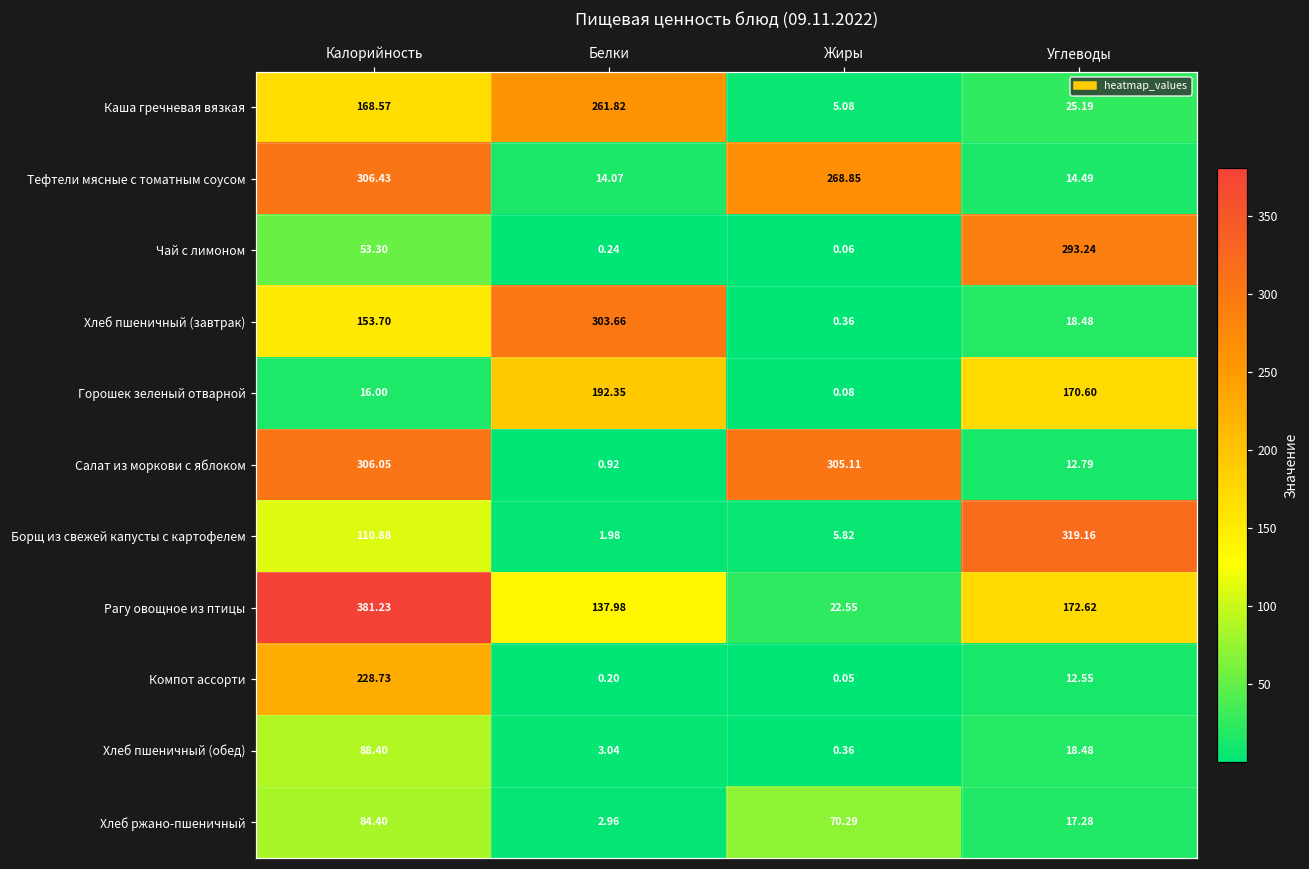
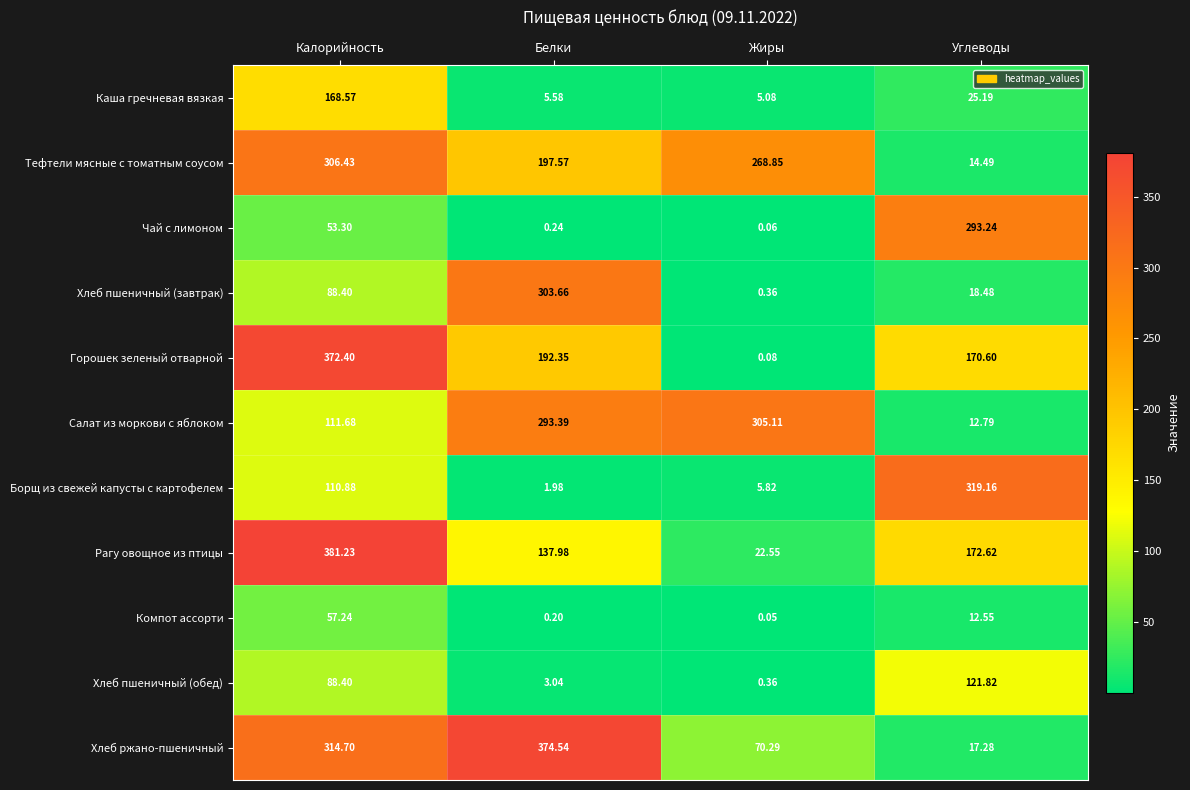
  {
    "Каша гречневая вязкая": {
      "Калорийность": 168.57,
-     "Белки": 261.82,
+     "Белки": 5.58,
      "Жиры": 5.08,
      "Углеводы": 25.19
    },
    "Тефтели мясные с томатным соусом": {
      "Калорийность": 306.43,
-     "Белки": 14.07,
+     "Белки": 197.57,
      "Жиры": 268.85,
      "Углеводы": 14.49
    },
    "Чай с лимоном": {
      "Калорийность": 53.30,
      "Белки": 0.24,
      "Жиры": 0.06,
      "Углеводы": 293.24
    },
    "Хлеб пшеничный (завтрак)": {
-     "Калорийность": 153.70,
+     "Калорийность": 88.40,
      "Белки": 303.66,
      "Жиры": 0.36,
      "Углеводы": 18.48
    },
    "Горошек зеленый отварной": {
-     "Калорийность": 16.00,
+     "Калорийность": 372.40,
      "Белки": 192.35,
      "Жиры": 0.08,
      "Углеводы": 170.60
    },
    "Салат из моркови с яблоком": {
-     "Калорийность": 306.05,
-     "Белки": 0.92,
+     "Калорийность": 111.68,
+     "Белки": 293.39,
      "Жиры": 305.11,
      "Углеводы": 12.79
    },
    "Борщ из свежей капусты с картофелем": {
      "Калорийность": 110.88,
      "Белки": 1.98,
      "Жиры": 5.82,
      "Углеводы": 319.16
    },
    "Рагу овощное из птицы": {
      "Калорийность": 381.23,
      "Белки": 137.98,
      "Жиры": 22.55,
      "Углеводы": 172.62
    },
    "Компот ассорти": {
-     "Калорийность": 228.73,
+     "Калорийность": 57.24,
      "Белки": 0.20,
      "Жиры": 0.05,
      "Углеводы": 12.55
    },
    "Хлеб пшеничный (обед)": {
      "Калорийность": 88.40,
      "Белки": 3.04,
      "Жиры": 0.36,
-     "Углеводы": 18.48
+     "Углеводы": 121.82
    },
    "Хлеб ржано-пшеничный": {
-     "Калорийность": 84.40,
-     "Белки": 2.96,
+     "Калорийность": 314.70,
+     "Белки": 374.54,
      "Жиры": 70.29,
      "Углеводы": 17.28
    }
  }
